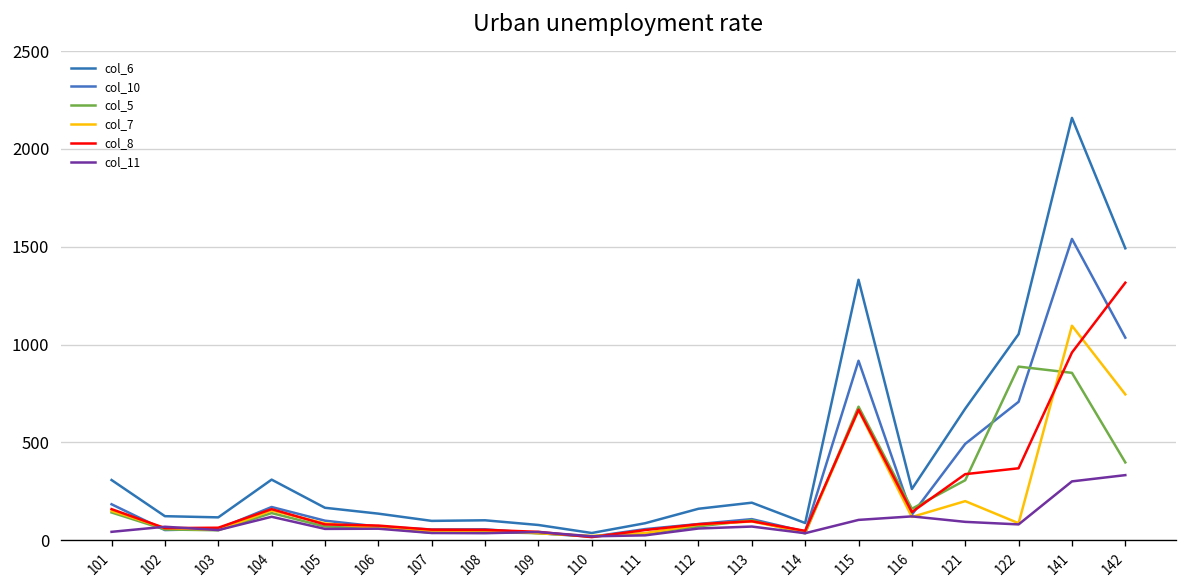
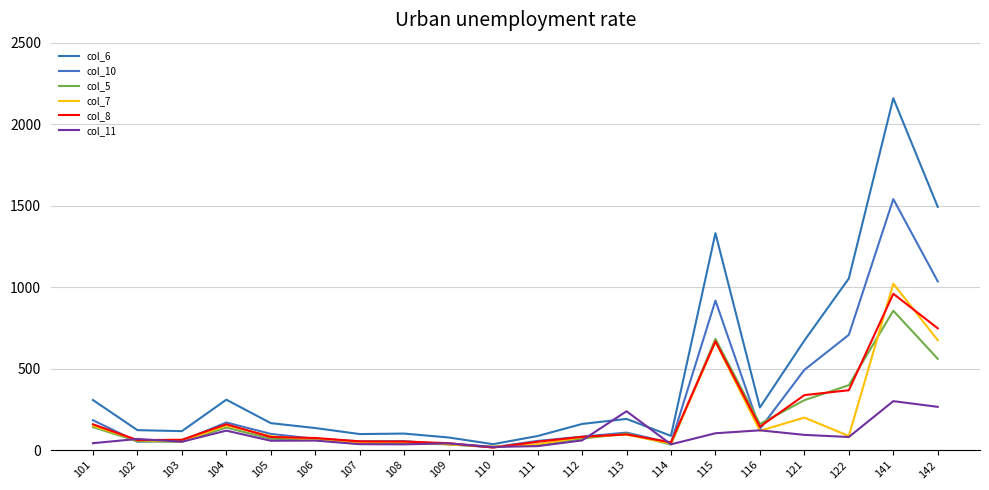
  {
    "col_5": {
      "116": 160,
      "121": 310,
-     "122": 890,
+     "122": 400,
      "141": 860,
-     "142": 400
+     "142": 560
    },
    "col_7": {
      "121": 200,
-     "141": 1100,
-     "142": 750
+     "141": 1020,
+     "142": 670
    },
    "col_8": {
      "121": 340,
      "122": 370,
      "141": 960,
-     "142": 1320
+     "142": 750
    },
    "col_11": {
      "101": 40,
      "104": 120,
-     "113": 70,
+     "113": 240,
      "115": 100,
      "121": 90,
      "141": 300,
-     "142": 330
+     "142": 270
    }
  }
